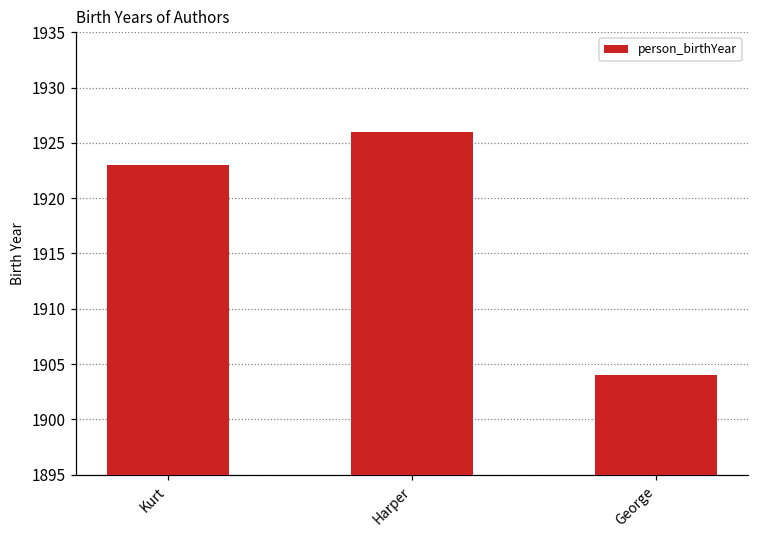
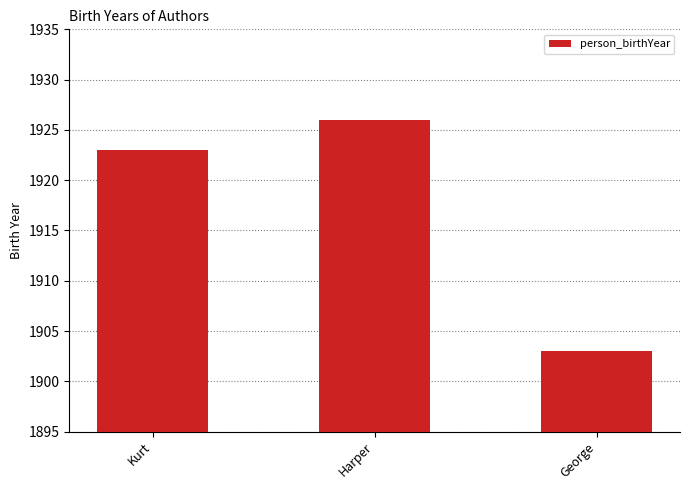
  {
    "Kurt": 1923,
    "Harper": 1926,
-   "George": 1904
+   "George": 1903
  }
